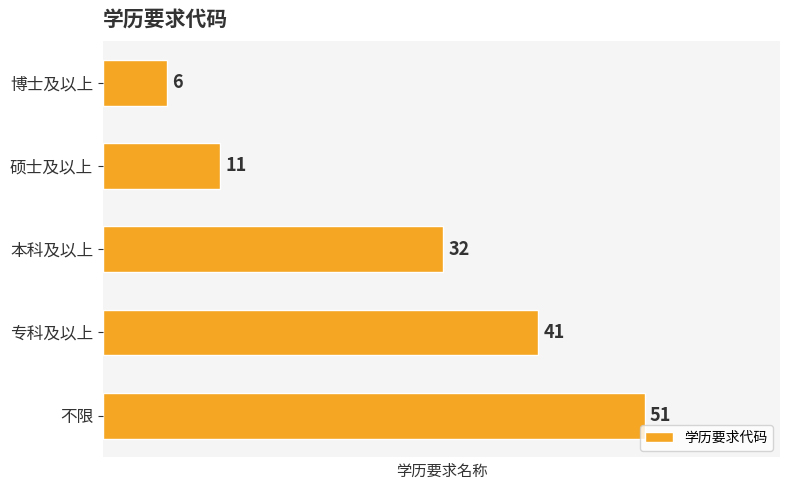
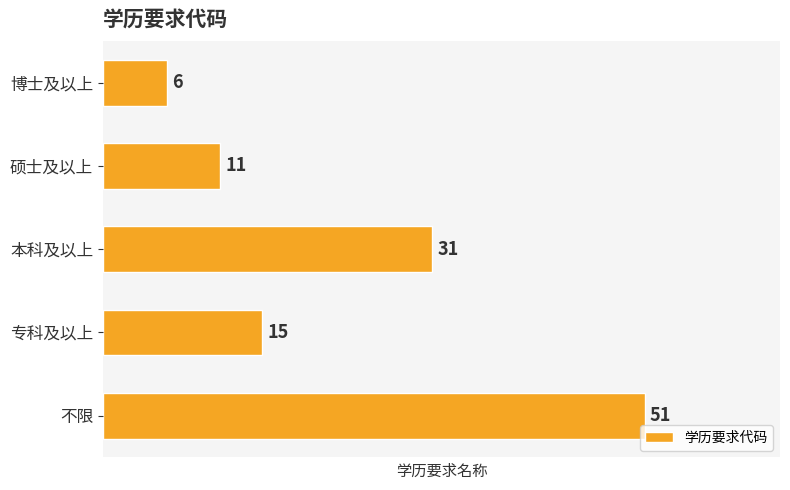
  {
    "博士及以上": 6,
    "硕士及以上": 11,
-   "本科及以上": 32,
-   "专科及以上": 41,
+   "本科及以上": 31,
+   "专科及以上": 15,
    "不限": 51
  }
